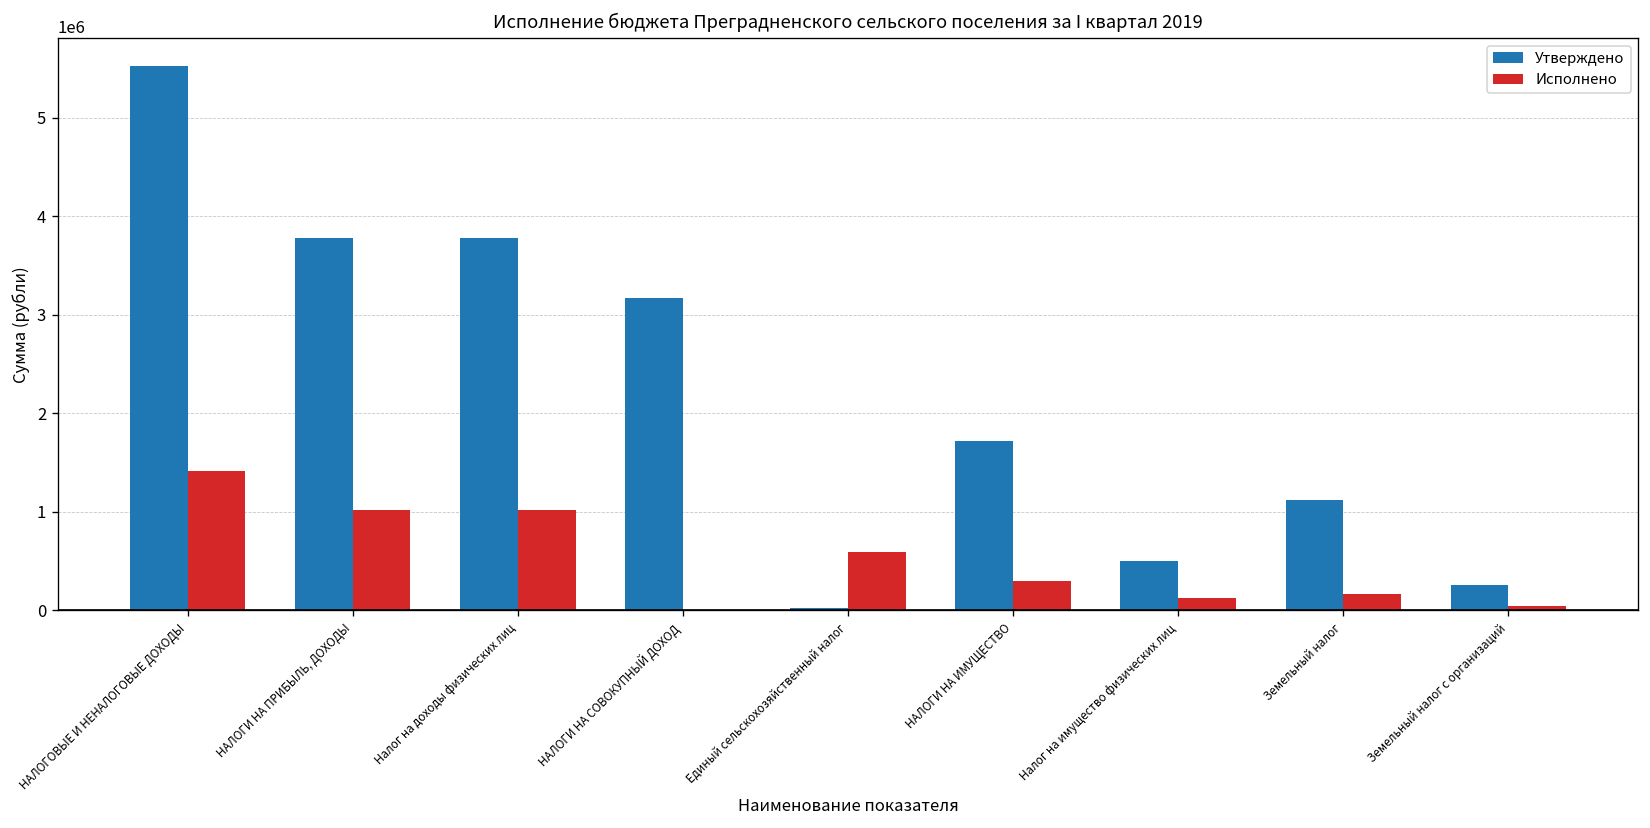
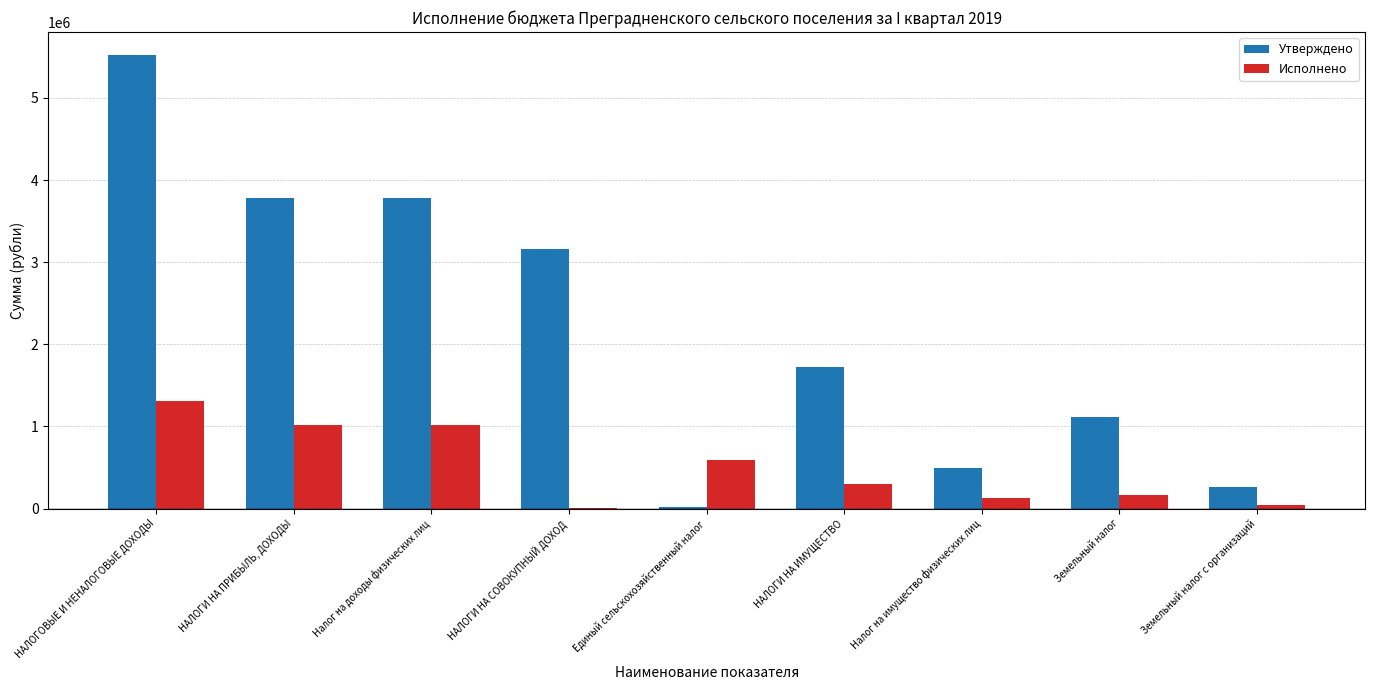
  {
    "Утверждено": {
      "НАЛОГОВЫЕ И НЕНАЛОГОВЫЕ ДОХОДЫ": 5500000,
      "НАЛОГИ НА ПРИБЫЛЬ, ДОХОДЫ": 3800000,
      "Налог на доходы физических лиц": 3800000,
      "НАЛОГИ НА СОВОКУПНЫЙ ДОХОД": 3200000,
      "НАЛОГИ НА ИМУЩЕСТВО": 1700000,
      "Налог на имущество физических лиц": 500000,
      "Земельный налог": 1100000,
      "Земельный налог с организаций": 300000
    },
    "Исполнено": {
-     "НАЛОГОВЫЕ И НЕНАЛОГОВЫЕ ДОХОДЫ": 1400000,
+     "НАЛОГОВЫЕ И НЕНАЛОГОВЫЕ ДОХОДЫ": 1300000,
      "НАЛОГИ НА ПРИБЫЛЬ, ДОХОДЫ": 1000000,
      "Налог на доходы физических лиц": 1000000,
      "Единый сельскохозяйственный налог": 600000,
      "НАЛОГИ НА ИМУЩЕСТВО": 300000,
      "Налог на имущество физических лиц": 100000,
      "Земельный налог": 200000,
      "Земельный налог с организаций": 0
    }
  }
